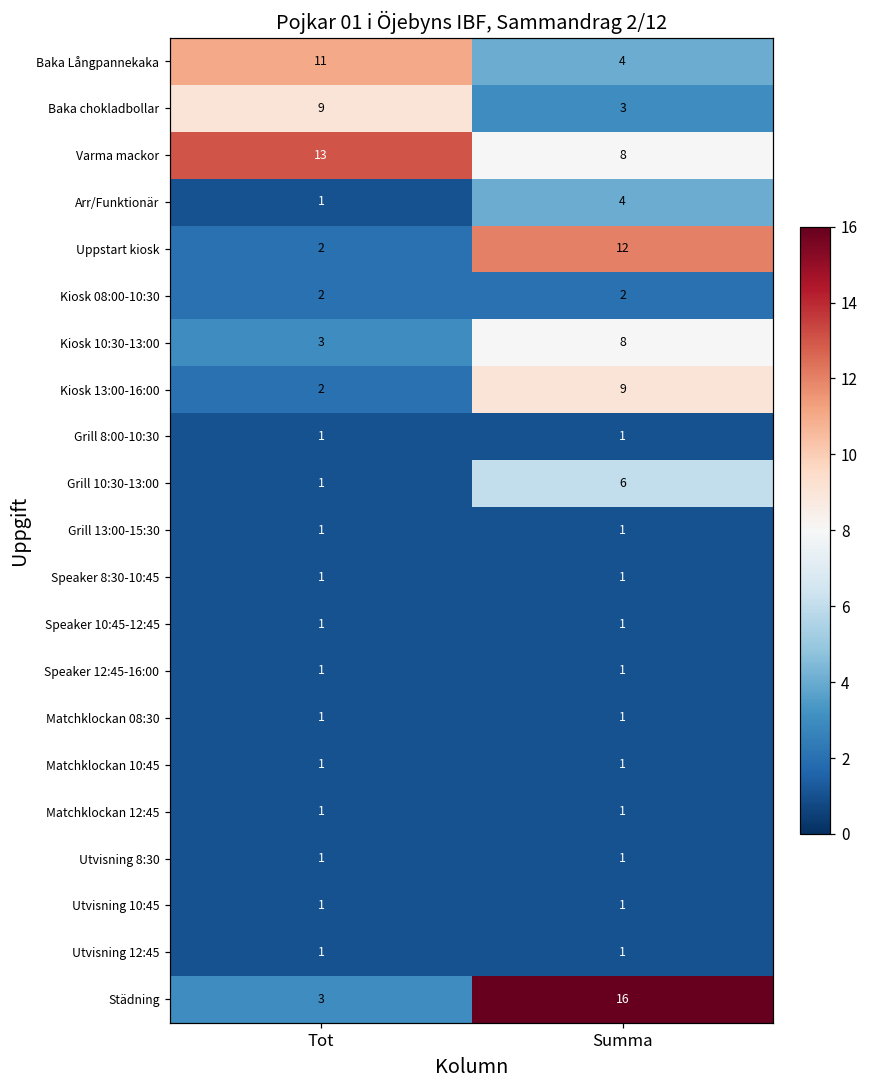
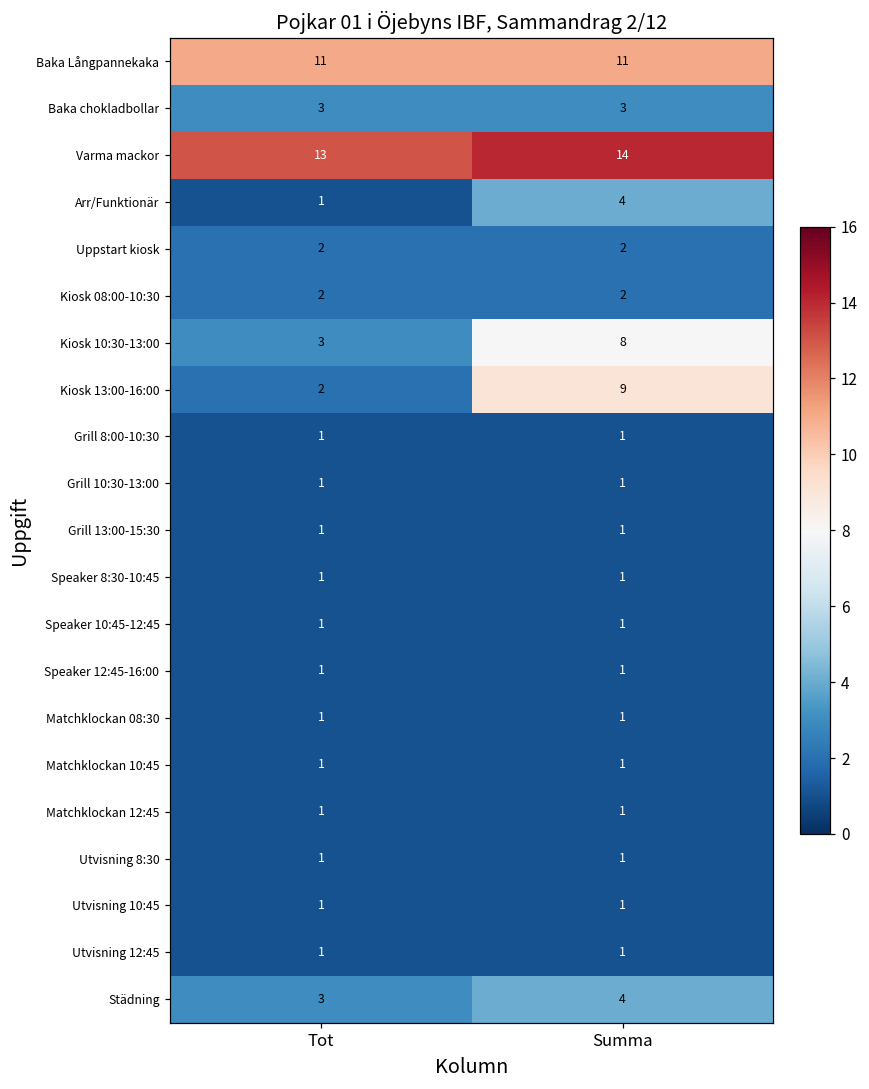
  {
    "Baka Långpannekaka": {
      "Tot": 11,
-     "Summa": 4
+     "Summa": 11
    },
    "Baka chokladbollar": {
-     "Tot": 9,
+     "Tot": 3,
      "Summa": 3
    },
    "Varma mackor": {
      "Tot": 13,
-     "Summa": 8
+     "Summa": 14
    },
    "Arr/Funktionär": {
      "Tot": 1,
      "Summa": 4
    },
    "Uppstart kiosk": {
      "Tot": 2,
-     "Summa": 12
+     "Summa": 2
    },
    "Kiosk 08:00-10:30": {
      "Tot": 2,
      "Summa": 2
    },
    "Kiosk 10:30-13:00": {
      "Tot": 3,
      "Summa": 8
    },
    "Kiosk 13:00-16:00": {
      "Tot": 2,
      "Summa": 9
    },
    "Grill 8:00-10:30": {
      "Tot": 1,
      "Summa": 1
    },
    "Grill 10:30-13:00": {
      "Tot": 1,
-     "Summa": 6
+     "Summa": 1
    },
    "Grill 13:00-15:30": {
      "Tot": 1,
      "Summa": 1
    },
    "Speaker 8:30-10:45": {
      "Tot": 1,
      "Summa": 1
    },
    "Speaker 10:45-12:45": {
      "Tot": 1,
      "Summa": 1
    },
    "Speaker 12:45-16:00": {
      "Tot": 1,
      "Summa": 1
    },
    "Matchklockan 08:30": {
      "Tot": 1,
      "Summa": 1
    },
    "Matchklockan 10:45": {
      "Tot": 1,
      "Summa": 1
    },
    "Matchklockan 12:45": {
      "Tot": 1,
      "Summa": 1
    },
    "Utvisning 8:30": {
      "Tot": 1,
      "Summa": 1
    },
    "Utvisning 10:45": {
      "Tot": 1,
      "Summa": 1
    },
    "Utvisning 12:45": {
      "Tot": 1,
      "Summa": 1
    },
    "Städning": {
      "Tot": 3,
-     "Summa": 16
+     "Summa": 4
    }
  }
